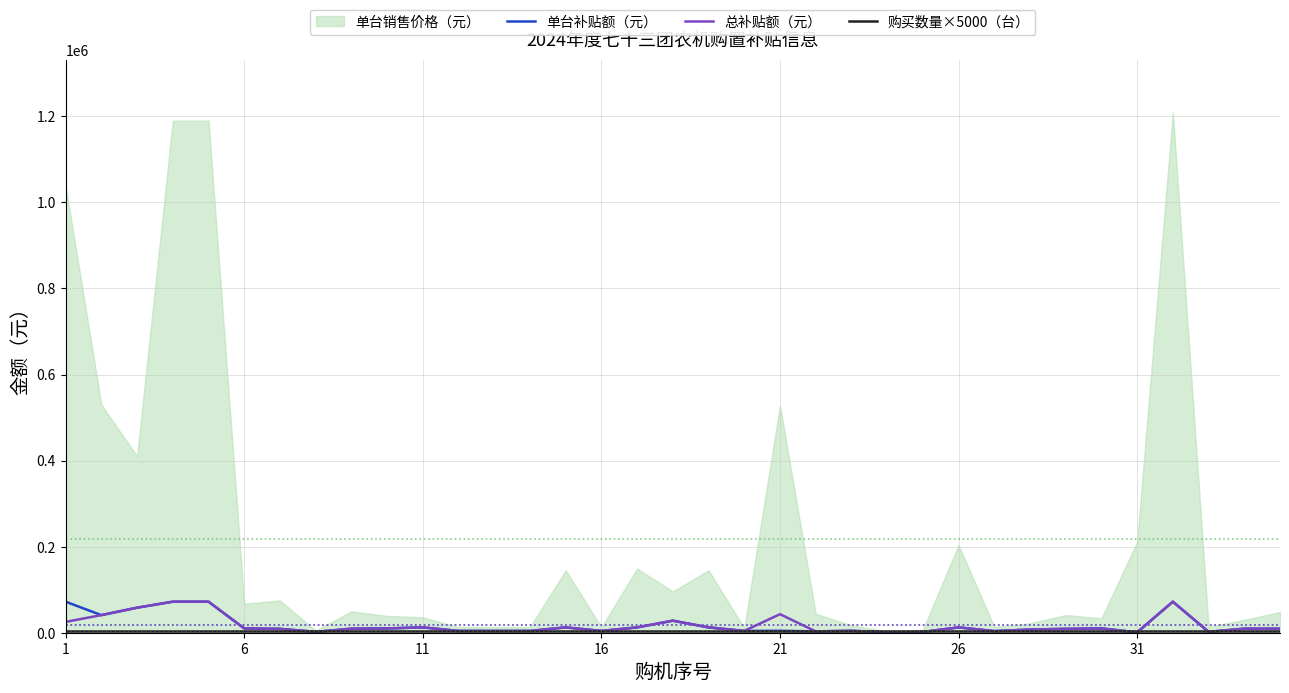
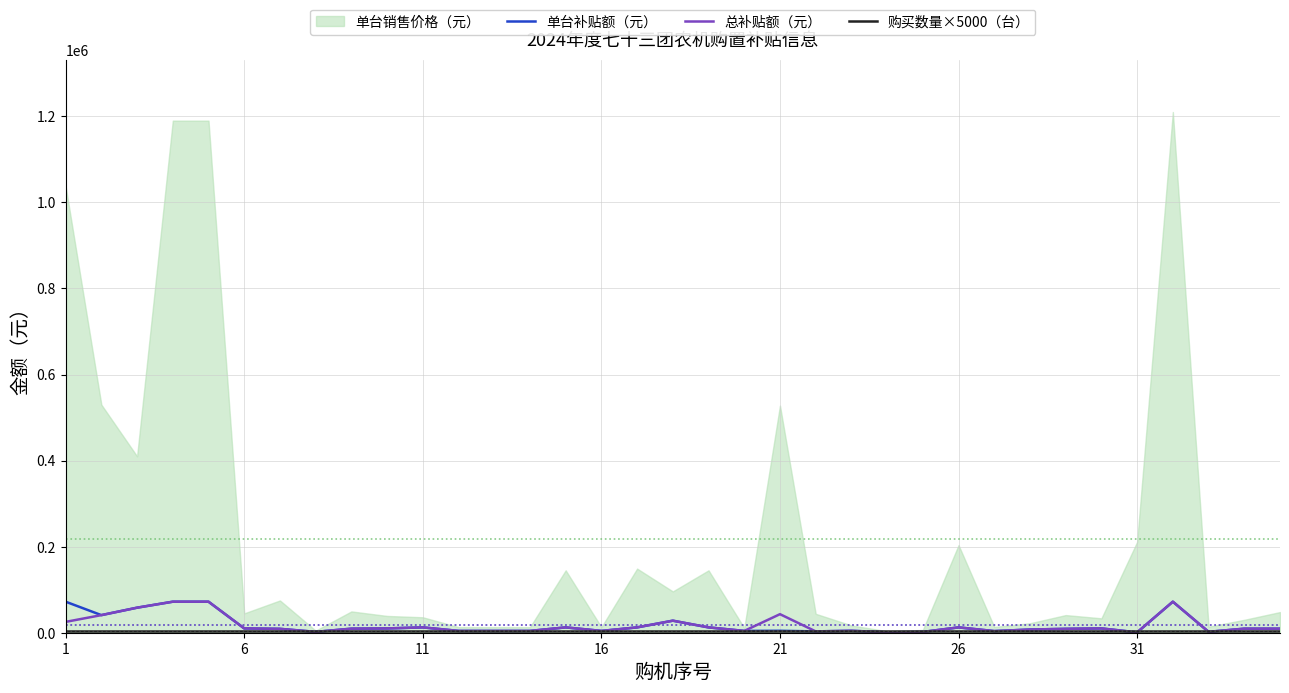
  {
    "单台补贴额（元）": {
      "1": 70000
    },
    "单台销售价格（元）": {
      "1": 1040000,
-     "6": 70000,
+     "6": 50000,
      "11": 40000,
      "16": 10000,
      "21": 530000,
      "26": 200000,
      "31": 210000
    },
    "总补贴额（元）": {
      "1": 30000,
      "21": 40000
    },
    "购买数量×5000（台）": {
      "1": 10000,
      "11": 10000,
      "26": 10000
    }
  }
